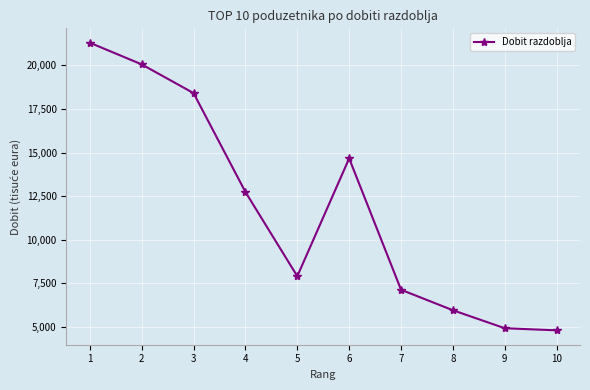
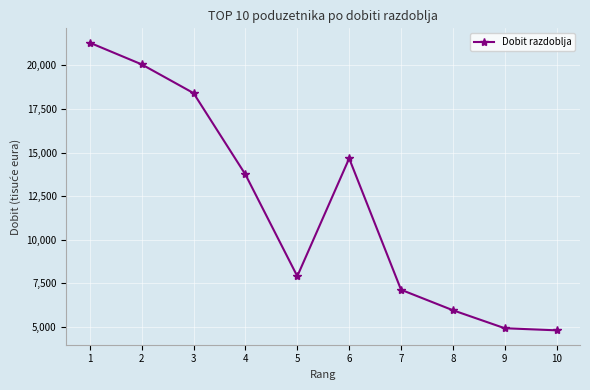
  {
    "1": "21,300",
    "2": "20,100",
    "3": "18,400",
-   "4": "12,700",
+   "4": "13,700",
    "5": "7,900",
    "6": "14,700",
    "7": "7,100",
    "8": "6,000",
    "9": "4,900",
    "10": "4,800"
  }
